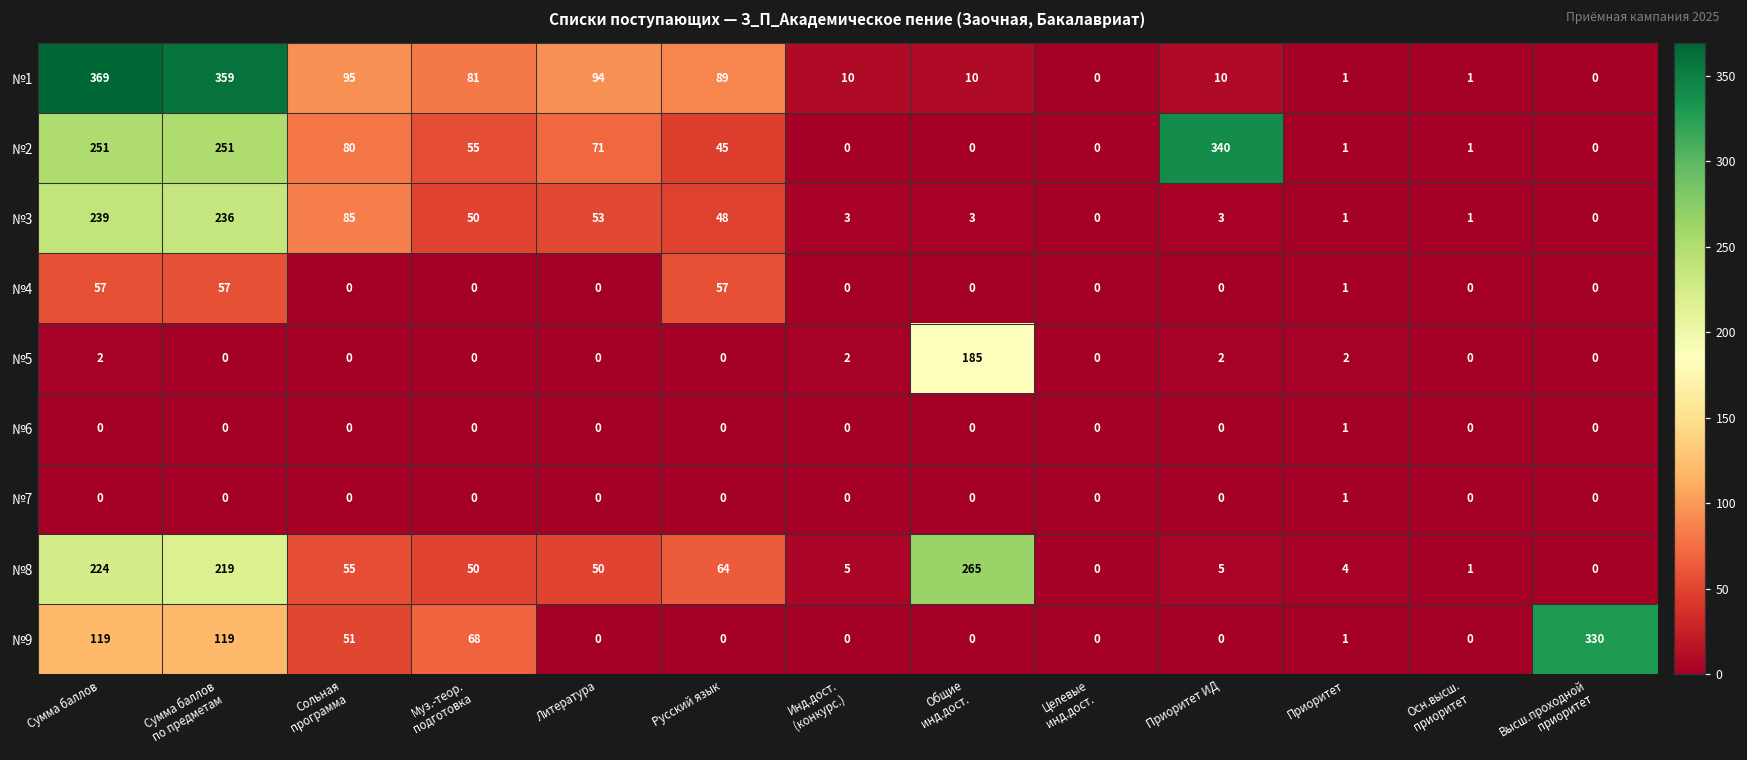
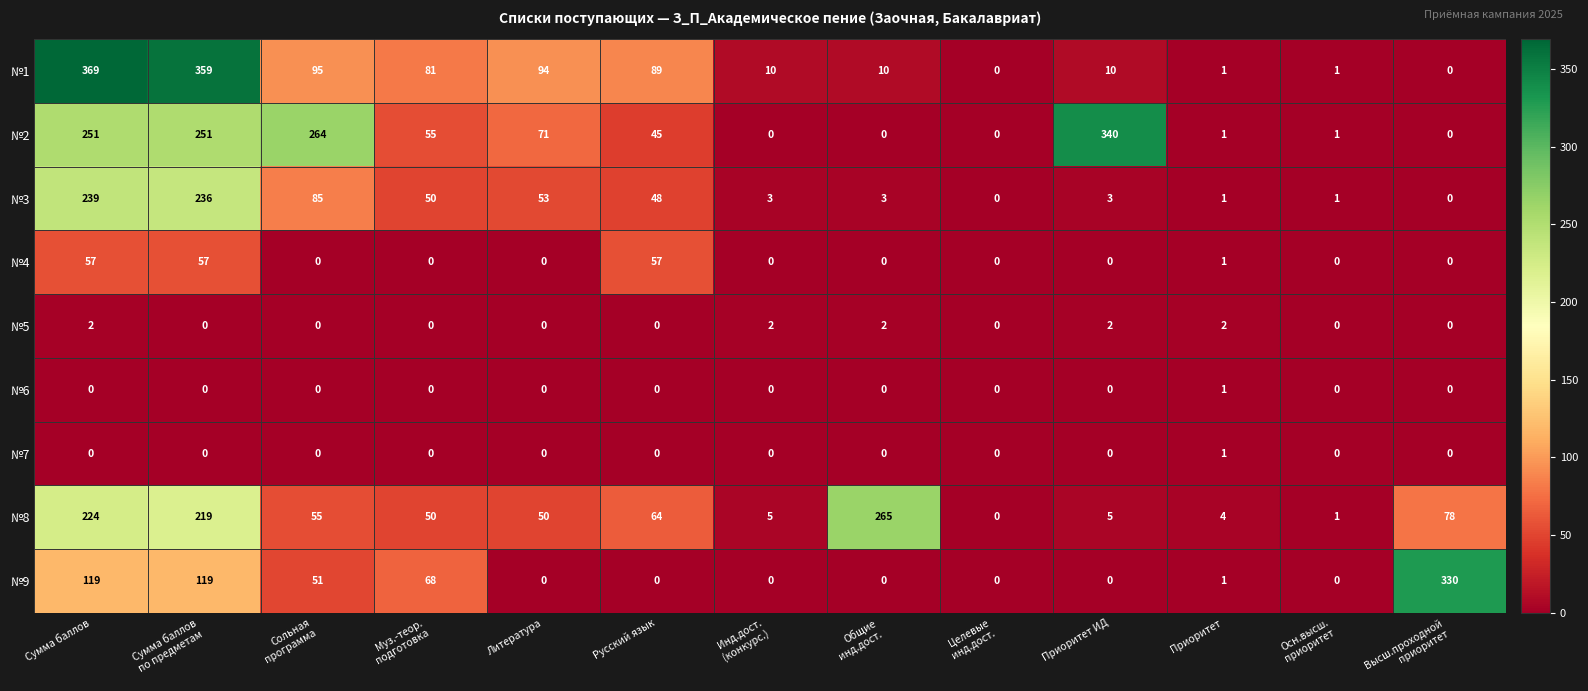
  {
    "№1": {
      "Сумма баллов": 369,
      "Сумма баллов по предметам": 359,
      "Сольная программа": 95,
      "Муз.-теор. подготовка": 81,
      "Литература": 94,
      "Русский язык": 89,
      "Инд.дост. (конкурс.)": 10,
      "Общие инд.дост.": 10,
      "Целевые инд.дост.": 0,
      "Приоритет ИД": 10,
      "Приоритет": 1,
      "Осн.высш. приоритет": 1,
      "Высш.проходной приоритет": 0
    },
    "№2": {
      "Сумма баллов": 251,
      "Сумма баллов по предметам": 251,
-     "Сольная программа": 80,
+     "Сольная программа": 264,
      "Муз.-теор. подготовка": 55,
      "Литература": 71,
      "Русский язык": 45,
      "Инд.дост. (конкурс.)": 0,
      "Общие инд.дост.": 0,
      "Целевые инд.дост.": 0,
      "Приоритет ИД": 340,
      "Приоритет": 1,
      "Осн.высш. приоритет": 1,
      "Высш.проходной приоритет": 0
    },
    "№3": {
      "Сумма баллов": 239,
      "Сумма баллов по предметам": 236,
      "Сольная программа": 85,
      "Муз.-теор. подготовка": 50,
      "Литература": 53,
      "Русский язык": 48,
      "Инд.дост. (конкурс.)": 3,
      "Общие инд.дост.": 3,
      "Целевые инд.дост.": 0,
      "Приоритет ИД": 3,
      "Приоритет": 1,
      "Осн.высш. приоритет": 1,
      "Высш.проходной приоритет": 0
    },
    "№4": {
      "Сумма баллов": 57,
      "Сумма баллов по предметам": 57,
      "Сольная программа": 0,
      "Муз.-теор. подготовка": 0,
      "Литература": 0,
      "Русский язык": 57,
      "Инд.дост. (конкурс.)": 0,
      "Общие инд.дост.": 0,
      "Целевые инд.дост.": 0,
      "Приоритет ИД": 0,
      "Приоритет": 1,
      "Осн.высш. приоритет": 0,
      "Высш.проходной приоритет": 0
    },
    "№5": {
      "Сумма баллов": 2,
      "Сумма баллов по предметам": 0,
      "Сольная программа": 0,
      "Муз.-теор. подготовка": 0,
      "Литература": 0,
      "Русский язык": 0,
      "Инд.дост. (конкурс.)": 2,
-     "Общие инд.дост.": 185,
+     "Общие инд.дост.": 2,
      "Целевые инд.дост.": 0,
      "Приоритет ИД": 2,
      "Приоритет": 2,
      "Осн.высш. приоритет": 0,
      "Высш.проходной приоритет": 0
    },
    "№6": {
      "Сумма баллов": 0,
      "Сумма баллов по предметам": 0,
      "Сольная программа": 0,
      "Муз.-теор. подготовка": 0,
      "Литература": 0,
      "Русский язык": 0,
      "Инд.дост. (конкурс.)": 0,
      "Общие инд.дост.": 0,
      "Целевые инд.дост.": 0,
      "Приоритет ИД": 0,
      "Приоритет": 1,
      "Осн.высш. приоритет": 0,
      "Высш.проходной приоритет": 0
    },
    "№7": {
      "Сумма баллов": 0,
      "Сумма баллов по предметам": 0,
      "Сольная программа": 0,
      "Муз.-теор. подготовка": 0,
      "Литература": 0,
      "Русский язык": 0,
      "Инд.дост. (конкурс.)": 0,
      "Общие инд.дост.": 0,
      "Целевые инд.дост.": 0,
      "Приоритет ИД": 0,
      "Приоритет": 1,
      "Осн.высш. приоритет": 0,
      "Высш.проходной приоритет": 0
    },
    "№8": {
      "Сумма баллов": 224,
      "Сумма баллов по предметам": 219,
      "Сольная программа": 55,
      "Муз.-теор. подготовка": 50,
      "Литература": 50,
      "Русский язык": 64,
      "Инд.дост. (конкурс.)": 5,
      "Общие инд.дост.": 265,
      "Целевые инд.дост.": 0,
      "Приоритет ИД": 5,
      "Приоритет": 4,
      "Осн.высш. приоритет": 1,
-     "Высш.проходной приоритет": 0
+     "Высш.проходной приоритет": 78
    },
    "№9": {
      "Сумма баллов": 119,
      "Сумма баллов по предметам": 119,
      "Сольная программа": 51,
      "Муз.-теор. подготовка": 68,
      "Литература": 0,
      "Русский язык": 0,
      "Инд.дост. (конкурс.)": 0,
      "Общие инд.дост.": 0,
      "Целевые инд.дост.": 0,
      "Приоритет ИД": 0,
      "Приоритет": 1,
      "Осн.высш. приоритет": 0,
      "Высш.проходной приоритет": 330
    }
  }
